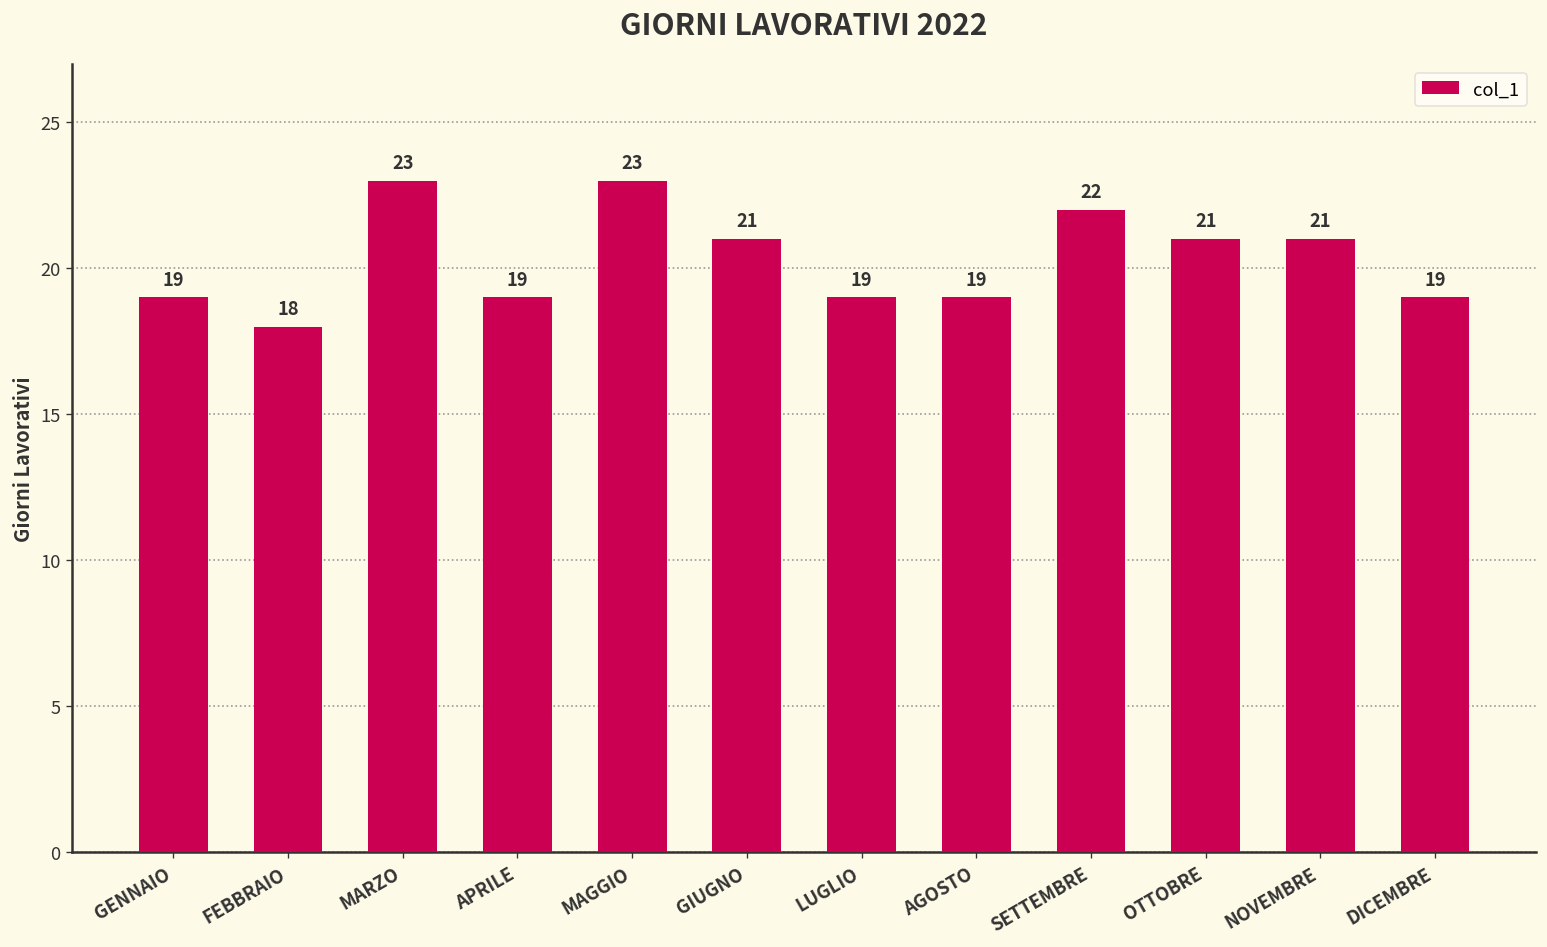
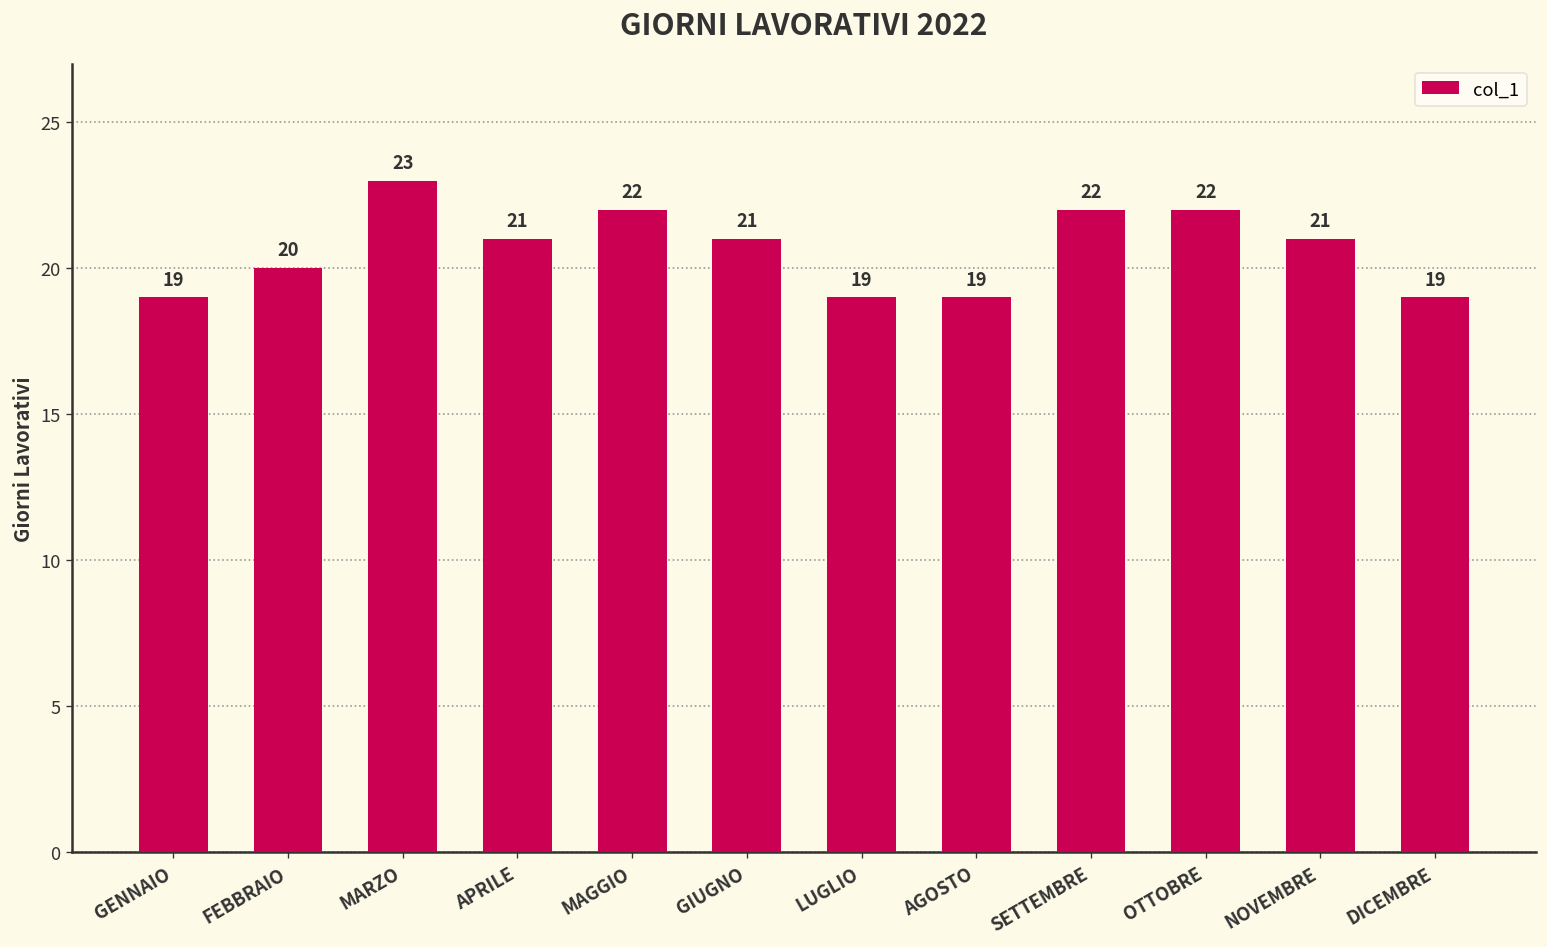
  {
    "GENNAIO": 19,
-   "FEBBRAIO": 18,
+   "FEBBRAIO": 20,
    "MARZO": 23,
-   "APRILE": 19,
-   "MAGGIO": 23,
+   "APRILE": 21,
+   "MAGGIO": 22,
    "GIUGNO": 21,
    "LUGLIO": 19,
    "AGOSTO": 19,
    "SETTEMBRE": 22,
-   "OTTOBRE": 21,
+   "OTTOBRE": 22,
    "NOVEMBRE": 21,
    "DICEMBRE": 19
  }
